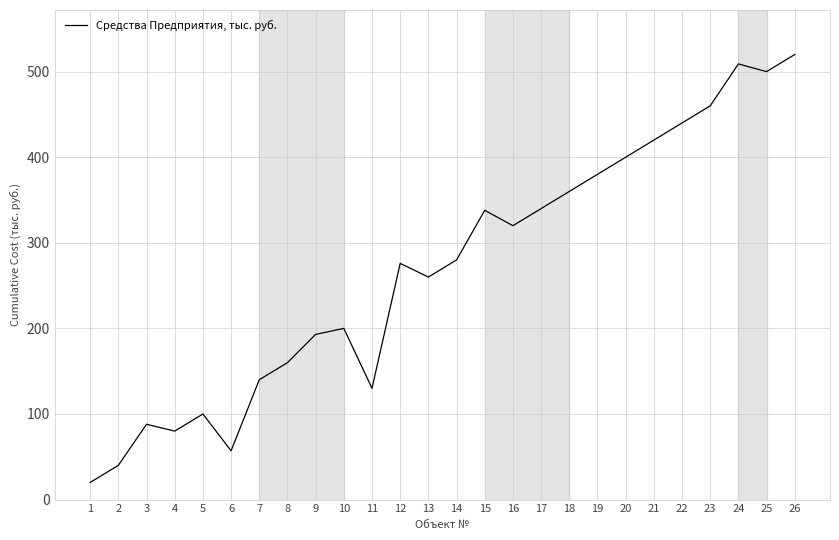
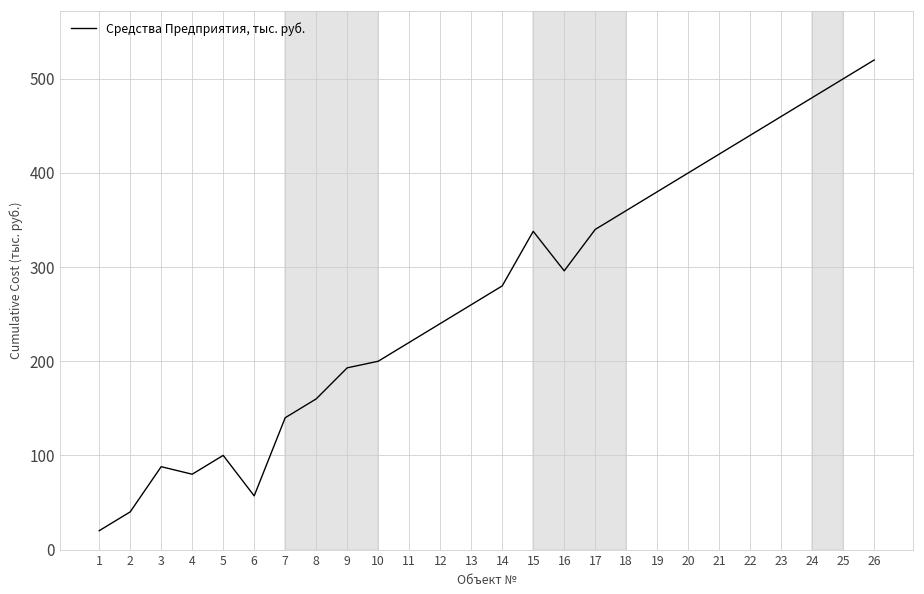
  {
    "1": 20,
    "2": 40,
    "3": 90,
    "4": 80,
    "5": 100,
    "6": 60,
    "7": 140,
    "8": 160,
    "9": 190,
    "10": 200,
-   "11": 130,
-   "12": 280,
+   "11": 220,
+   "12": 240,
    "13": 260,
    "14": 280,
    "15": 340,
-   "16": 320,
+   "16": 300,
    "17": 340,
    "18": 360,
    "19": 380,
    "20": 400,
    "21": 420,
    "22": 440,
    "23": 460,
-   "24": 510,
+   "24": 480,
    "25": 500,
    "26": 520
  }
